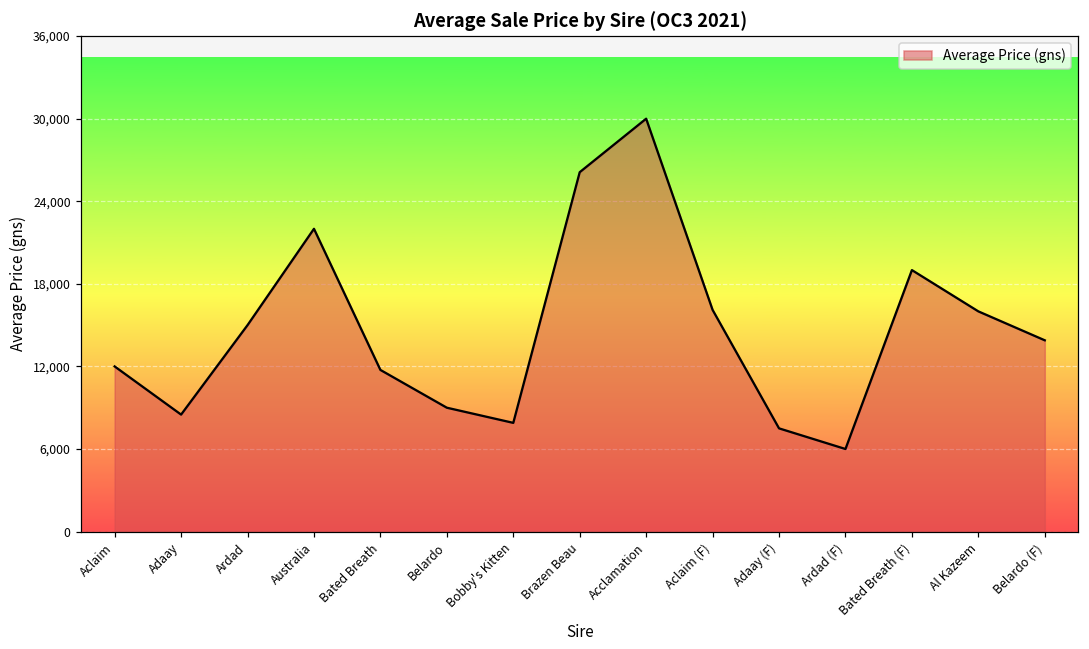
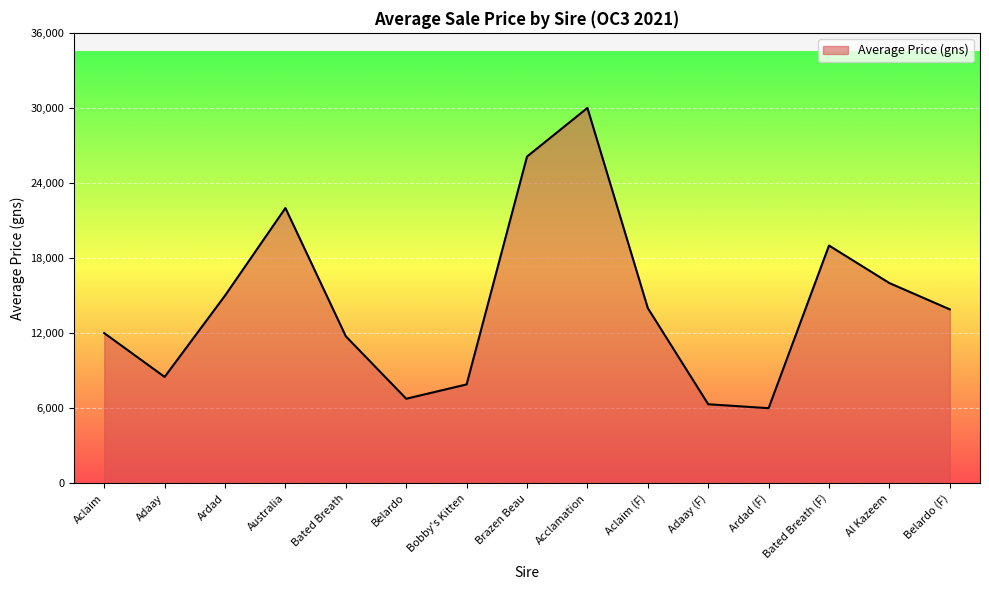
  {
    "Aclaim": "12,000",
    "Adaay": "8,500",
    "Ardad": "15,000",
    "Australia": "22,000",
    "Bated Breath": "11,700",
-   "Belardo": "9,000",
+   "Belardo": "6,800",
    "Bobby's Kitten": "7,900",
    "Brazen Beau": "26,100",
    "Acclamation": "30,000",
-   "Aclaim (F)": "16,100",
-   "Adaay (F)": "7,500",
+   "Aclaim (F)": "14,000",
+   "Adaay (F)": "6,300",
    "Ardad (F)": "6,000",
    "Bated Breath (F)": "19,000",
    "Al Kazeem": "16,000",
    "Belardo (F)": "13,900"
  }
